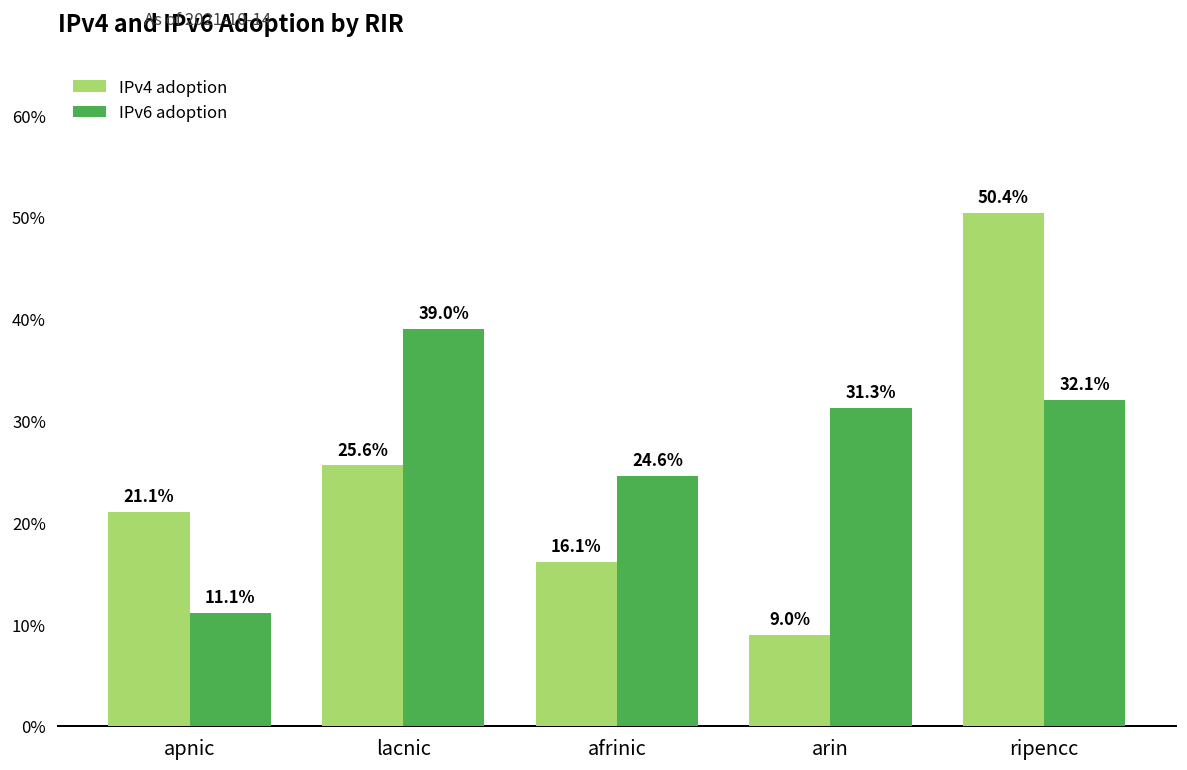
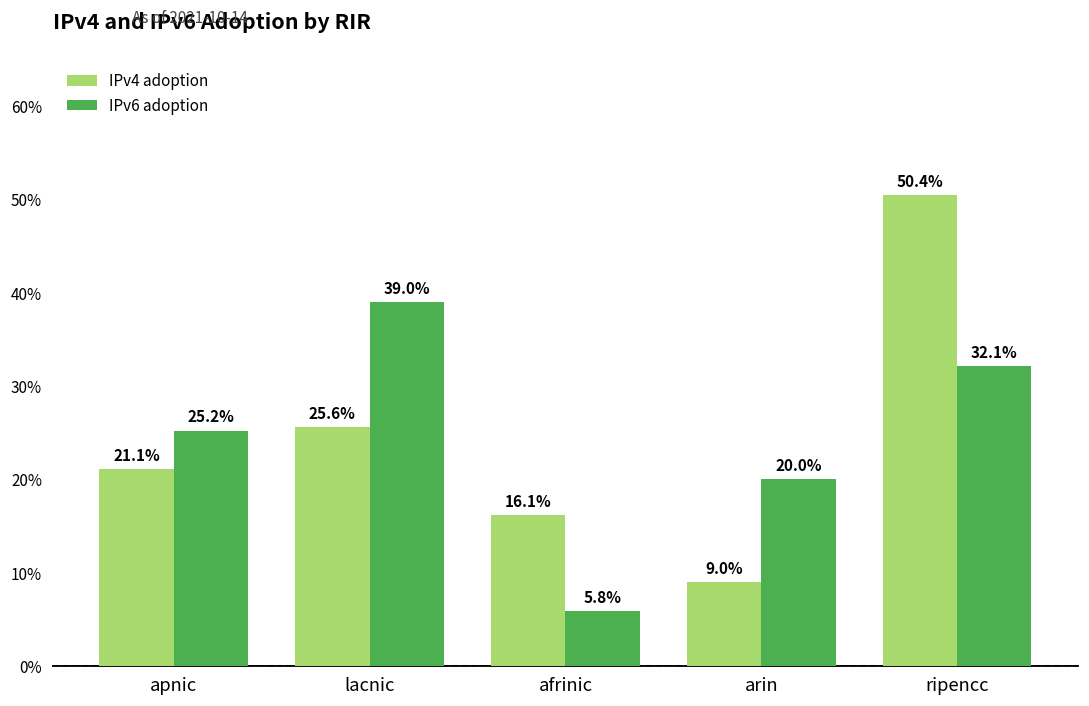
  {
    "IPv4 adoption": {
      "apnic": "21.1%",
      "lacnic": "25.6%",
      "afrinic": "16.1%",
      "arin": "9.0%",
      "ripencc": "50.4%"
    },
    "IPv6 adoption": {
-     "apnic": "11.1%",
+     "apnic": "25.2%",
      "lacnic": "39.0%",
-     "afrinic": "24.6%",
-     "arin": "31.3%",
+     "afrinic": "5.8%",
+     "arin": "20.0%",
      "ripencc": "32.1%"
    }
  }
